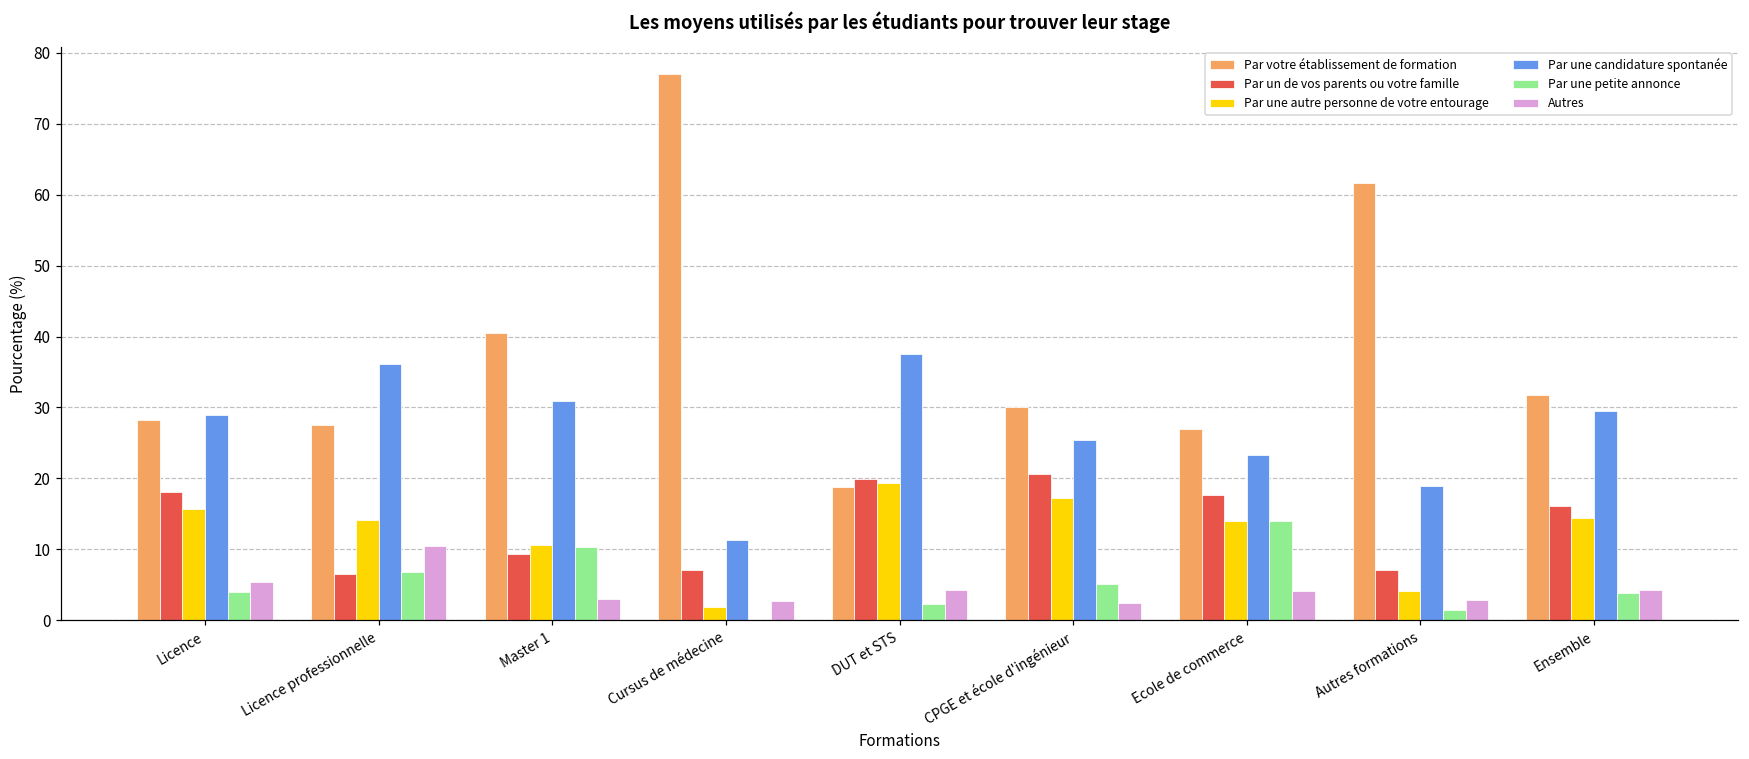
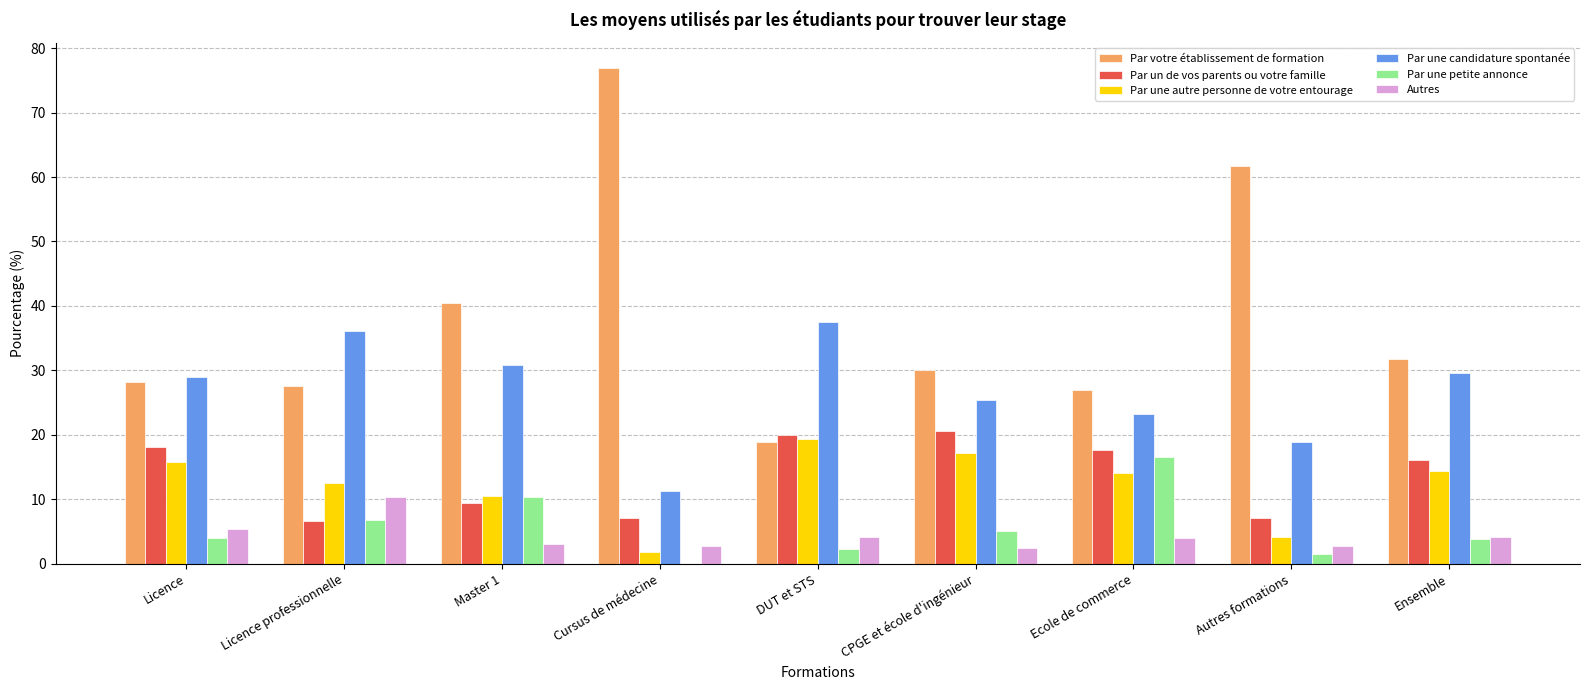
  {
    "Par votre établissement de formation": {
      "Licence": 28,
      "Licence professionnelle": 28,
      "Master 1": 41,
      "Cursus de médecine": 77,
      "DUT et STS": 19,
      "CPGE et école d'ingénieur": 30,
      "Ecole de commerce": 27,
      "Autres formations": 62,
      "Ensemble": 32
    },
    "Par un de vos parents ou votre famille": {
      "Licence": 18,
      "Licence professionnelle": 7,
      "Master 1": 9,
      "Cursus de médecine": 7,
      "DUT et STS": 20,
      "CPGE et école d'ingénieur": 21,
      "Ecole de commerce": 18,
      "Autres formations": 7,
      "Ensemble": 16
    },
    "Par une autre personne de votre entourage": {
      "Licence": 16,
-     "Licence professionnelle": 14,
+     "Licence professionnelle": 12,
      "Master 1": 11,
      "Cursus de médecine": 2,
      "DUT et STS": 19,
      "CPGE et école d'ingénieur": 17,
      "Ecole de commerce": 14,
      "Autres formations": 4,
      "Ensemble": 14
    },
    "Par une candidature spontanée": {
      "Licence": 29,
      "Licence professionnelle": 36,
      "Master 1": 31,
      "Cursus de médecine": 11,
      "DUT et STS": 38,
      "CPGE et école d'ingénieur": 25,
      "Ecole de commerce": 23,
      "Autres formations": 19,
      "Ensemble": 30
    },
    "Par une petite annonce": {
      "Licence": 4,
      "Licence professionnelle": 7,
      "Master 1": 10,
      "Cursus de médecine": 0,
      "DUT et STS": 2,
      "CPGE et école d'ingénieur": 5,
-     "Ecole de commerce": 14,
+     "Ecole de commerce": 17,
      "Autres formations": 1,
      "Ensemble": 4
    },
    "Autres": {
      "Licence": 5,
      "Licence professionnelle": 10,
      "Master 1": 3,
      "Cursus de médecine": 3,
      "DUT et STS": 4,
      "CPGE et école d'ingénieur": 2,
      "Ecole de commerce": 4,
      "Autres formations": 3,
      "Ensemble": 4
    }
  }
